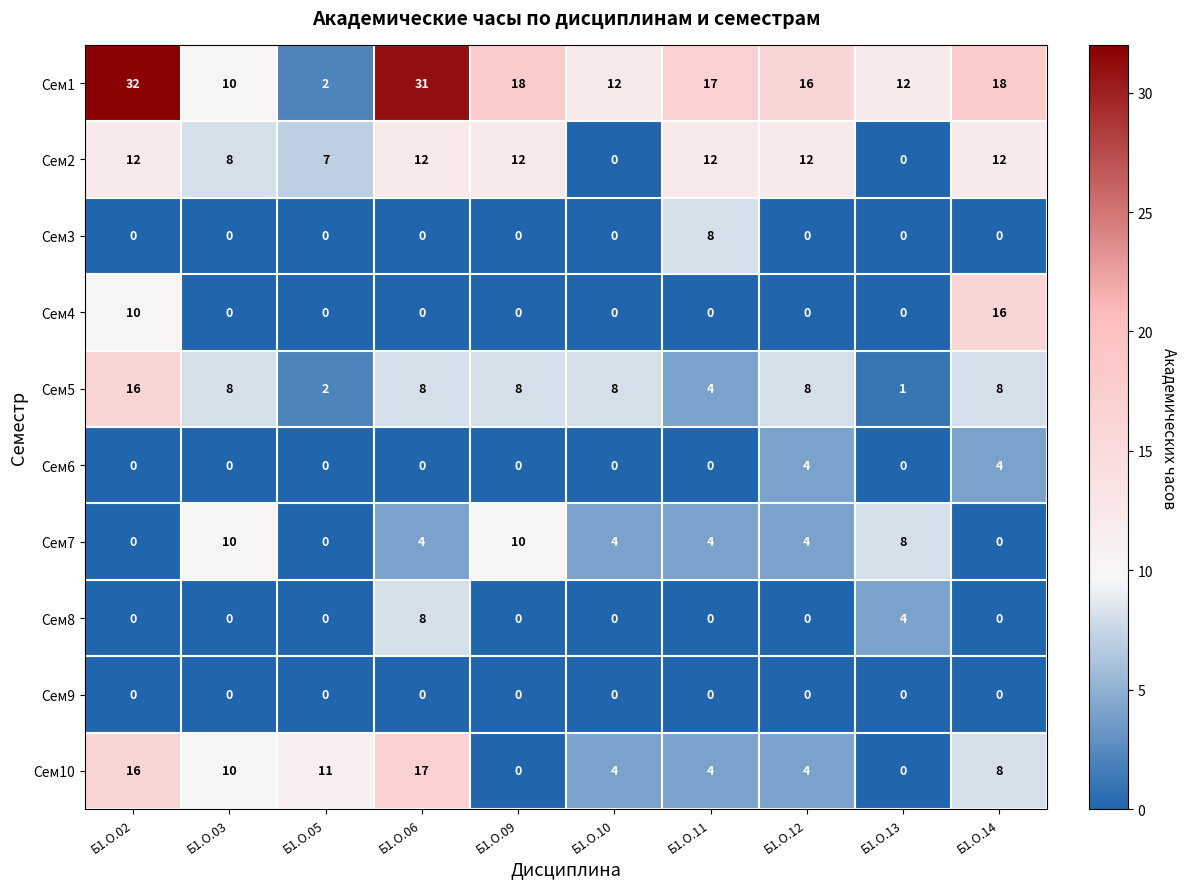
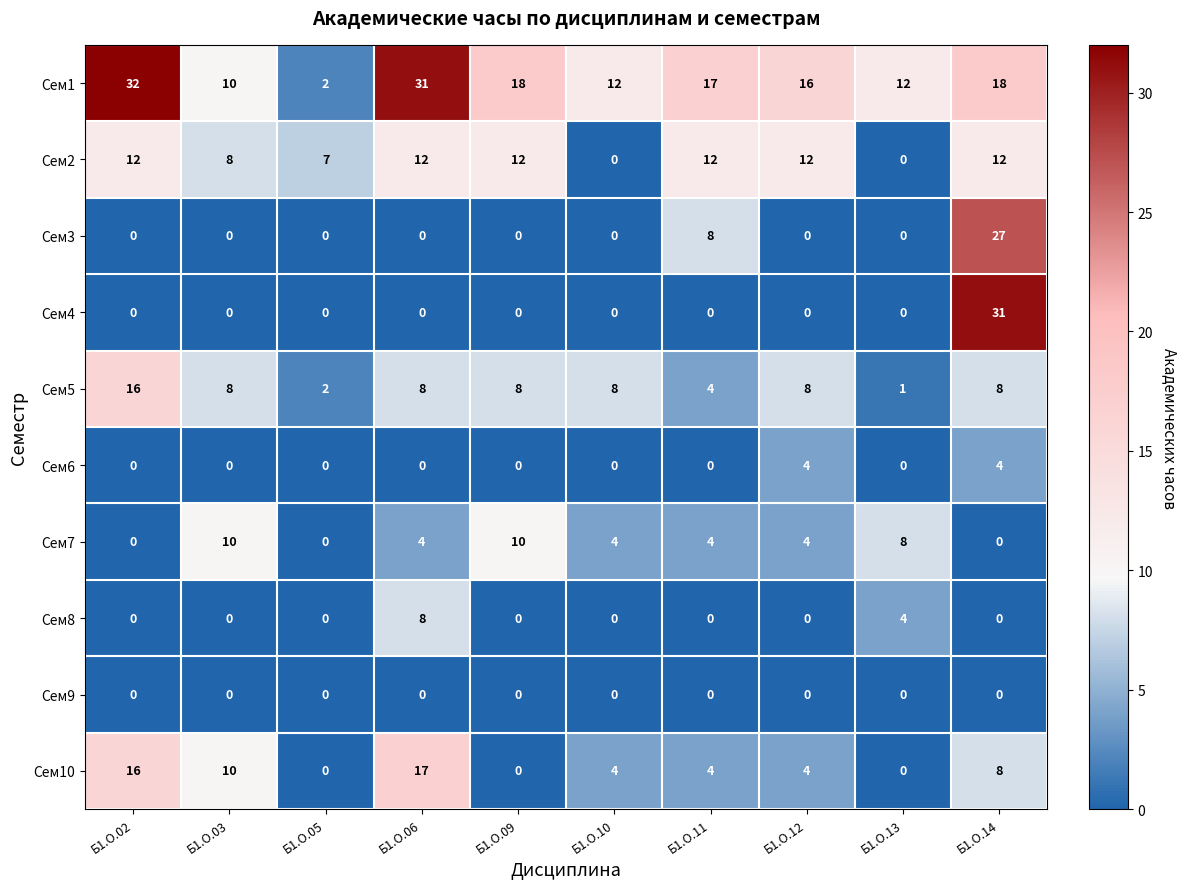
  {
    "Сем1": {
      "Б1.О.02": 32,
      "Б1.О.03": 10,
      "Б1.О.05": 2,
      "Б1.О.06": 31,
      "Б1.О.09": 18,
      "Б1.О.10": 12,
      "Б1.О.11": 17,
      "Б1.О.12": 16,
      "Б1.О.13": 12,
      "Б1.О.14": 18
    },
    "Сем2": {
      "Б1.О.02": 12,
      "Б1.О.03": 8,
      "Б1.О.05": 7,
      "Б1.О.06": 12,
      "Б1.О.09": 12,
      "Б1.О.10": 0,
      "Б1.О.11": 12,
      "Б1.О.12": 12,
      "Б1.О.13": 0,
      "Б1.О.14": 12
    },
    "Сем3": {
      "Б1.О.02": 0,
      "Б1.О.03": 0,
      "Б1.О.05": 0,
      "Б1.О.06": 0,
      "Б1.О.09": 0,
      "Б1.О.10": 0,
      "Б1.О.11": 8,
      "Б1.О.12": 0,
      "Б1.О.13": 0,
-     "Б1.О.14": 0
+     "Б1.О.14": 27
    },
    "Сем4": {
-     "Б1.О.02": 10,
+     "Б1.О.02": 0,
      "Б1.О.03": 0,
      "Б1.О.05": 0,
      "Б1.О.06": 0,
      "Б1.О.09": 0,
      "Б1.О.10": 0,
      "Б1.О.11": 0,
      "Б1.О.12": 0,
      "Б1.О.13": 0,
-     "Б1.О.14": 16
+     "Б1.О.14": 31
    },
    "Сем5": {
      "Б1.О.02": 16,
      "Б1.О.03": 8,
      "Б1.О.05": 2,
      "Б1.О.06": 8,
      "Б1.О.09": 8,
      "Б1.О.10": 8,
      "Б1.О.11": 4,
      "Б1.О.12": 8,
      "Б1.О.13": 1,
      "Б1.О.14": 8
    },
    "Сем6": {
      "Б1.О.02": 0,
      "Б1.О.03": 0,
      "Б1.О.05": 0,
      "Б1.О.06": 0,
      "Б1.О.09": 0,
      "Б1.О.10": 0,
      "Б1.О.11": 0,
      "Б1.О.12": 4,
      "Б1.О.13": 0,
      "Б1.О.14": 4
    },
    "Сем7": {
      "Б1.О.02": 0,
      "Б1.О.03": 10,
      "Б1.О.05": 0,
      "Б1.О.06": 4,
      "Б1.О.09": 10,
      "Б1.О.10": 4,
      "Б1.О.11": 4,
      "Б1.О.12": 4,
      "Б1.О.13": 8,
      "Б1.О.14": 0
    },
    "Сем8": {
      "Б1.О.02": 0,
      "Б1.О.03": 0,
      "Б1.О.05": 0,
      "Б1.О.06": 8,
      "Б1.О.09": 0,
      "Б1.О.10": 0,
      "Б1.О.11": 0,
      "Б1.О.12": 0,
      "Б1.О.13": 4,
      "Б1.О.14": 0
    },
    "Сем9": {
      "Б1.О.02": 0,
      "Б1.О.03": 0,
      "Б1.О.05": 0,
      "Б1.О.06": 0,
      "Б1.О.09": 0,
      "Б1.О.10": 0,
      "Б1.О.11": 0,
      "Б1.О.12": 0,
      "Б1.О.13": 0,
      "Б1.О.14": 0
    },
    "Сем10": {
      "Б1.О.02": 16,
      "Б1.О.03": 10,
-     "Б1.О.05": 11,
+     "Б1.О.05": 0,
      "Б1.О.06": 17,
      "Б1.О.09": 0,
      "Б1.О.10": 4,
      "Б1.О.11": 4,
      "Б1.О.12": 4,
      "Б1.О.13": 0,
      "Б1.О.14": 8
    }
  }
